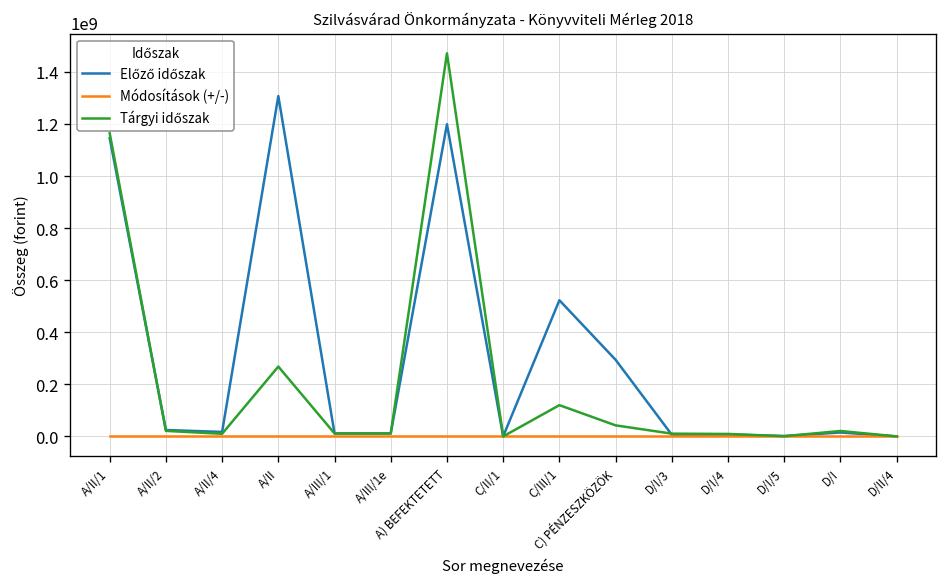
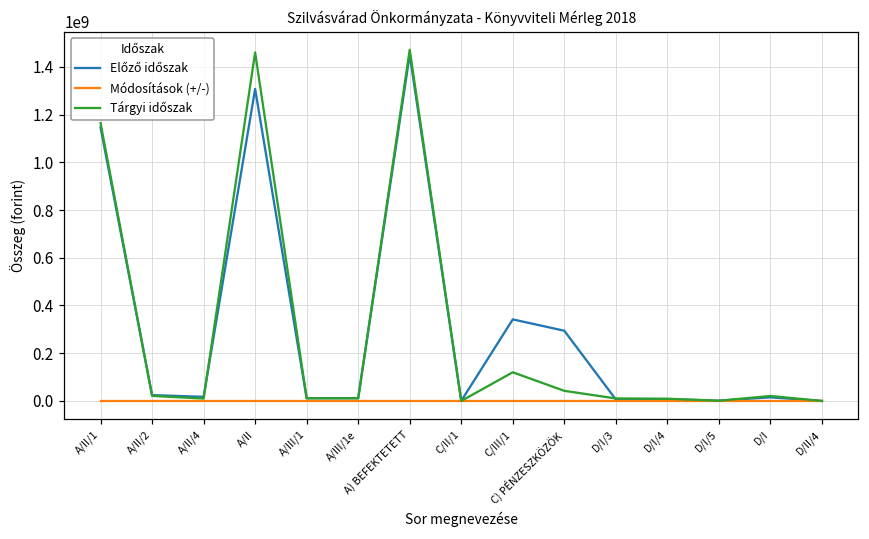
  {
    "Előző időszak": {
      "A/II/1": 1150000000,
      "A/II": 1310000000,
-     "A) BEFEKTETETT": 1200000000,
-     "C/III/1": 520000000,
+     "A) BEFEKTETETT": 1450000000,
+     "C/III/1": 340000000,
      "C) PÉNZESZKÖZÖK": 290000000
    },
    "Módosítások (+/-)": {
      "A/II/1": 0,
      "A/II/2": 0,
      "A/II": 0,
      "A) BEFEKTETETT": 0,
      "C/III/1": 0,
      "C) PÉNZESZKÖZÖK": 0,
      "D/I": 0
    },
    "Tárgyi időszak": {
      "A/II/1": 1160000000,
-     "A/II": 270000000,
+     "A/II": 1460000000,
      "A) BEFEKTETETT": 1470000000,
      "C/III/1": 120000000,
      "C) PÉNZESZKÖZÖK": 40000000
    }
  }
